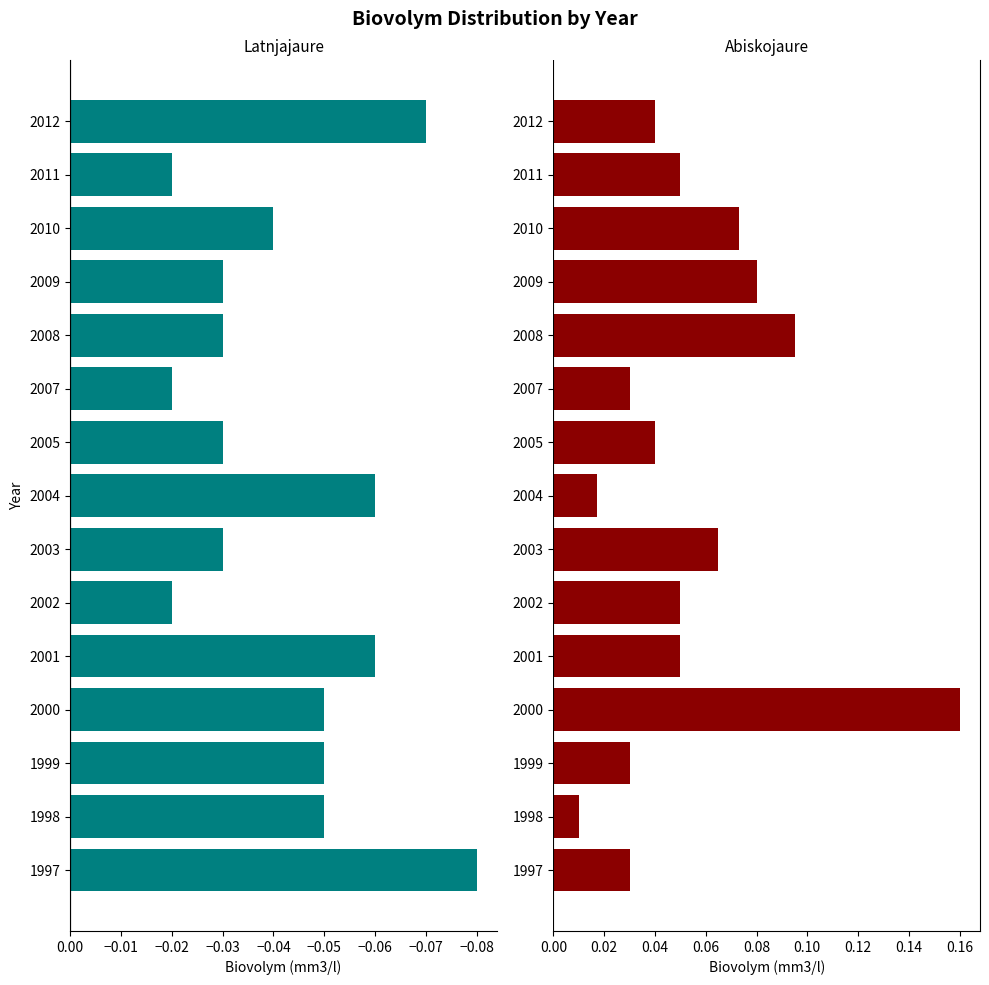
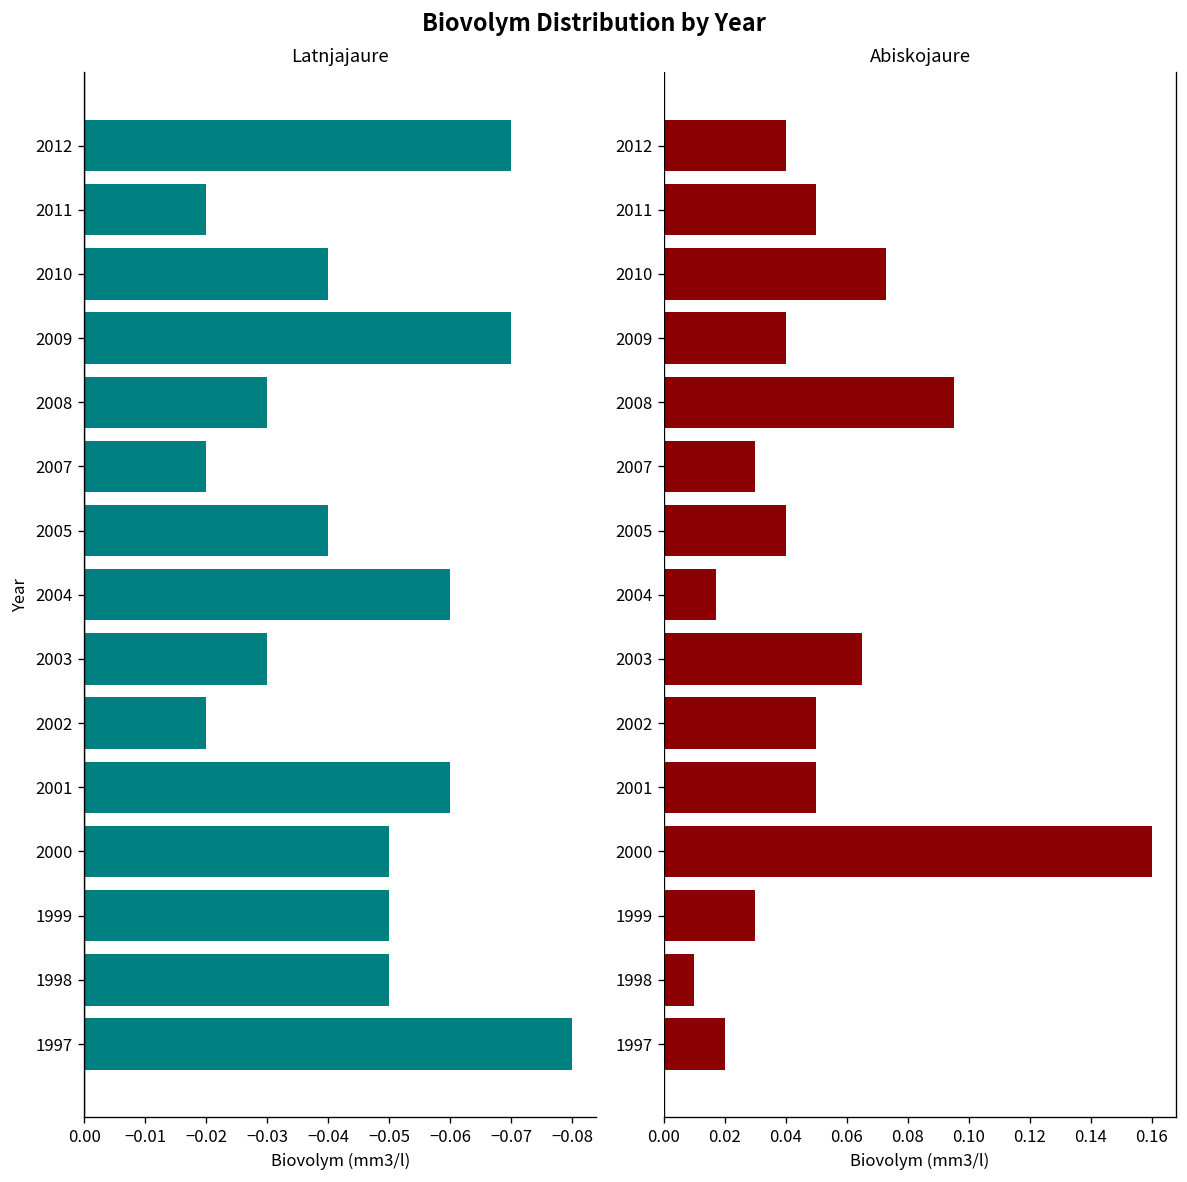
  {
    "Latnjajaure": {
      "2012": -0.070,
      "2011": -0.020,
      "2010": -0.040,
-     "2009": -0.030,
+     "2009": -0.070,
      "2008": -0.030,
      "2007": -0.020,
-     "2005": -0.030,
+     "2005": -0.040,
      "2004": -0.060,
      "2003": -0.030,
      "2002": -0.020,
      "2001": -0.060,
      "2000": -0.050,
      "1999": -0.050,
      "1998": -0.050,
      "1997": -0.080
    },
    "Abiskojaure": {
      "2012": 0.04,
      "2011": 0.05,
      "2010": 0.073,
-     "2009": 0.08,
+     "2009": 0.04,
      "2008": 0.095,
      "2007": 0.03,
      "2005": 0.04,
      "2004": 0.017,
      "2003": 0.065,
      "2002": 0.05,
      "2001": 0.05,
      "2000": 0.16,
      "1999": 0.03,
      "1998": 0.01,
-     "1997": 0.03
+     "1997": 0.02
    }
  }
